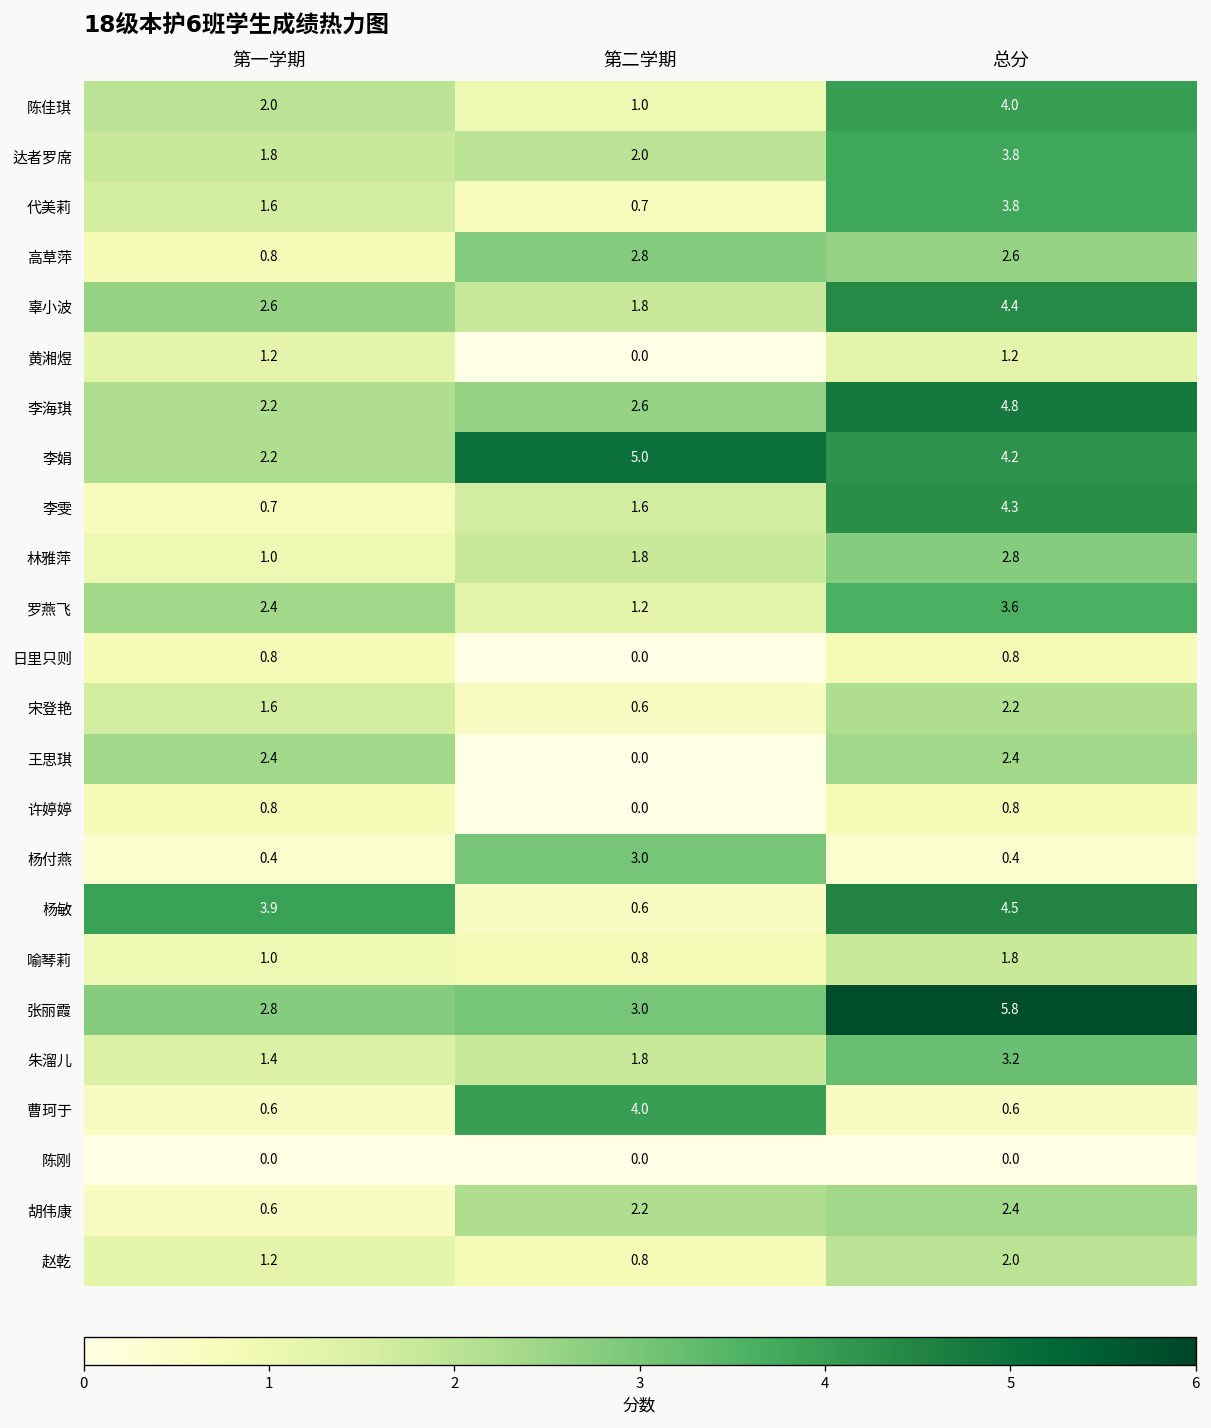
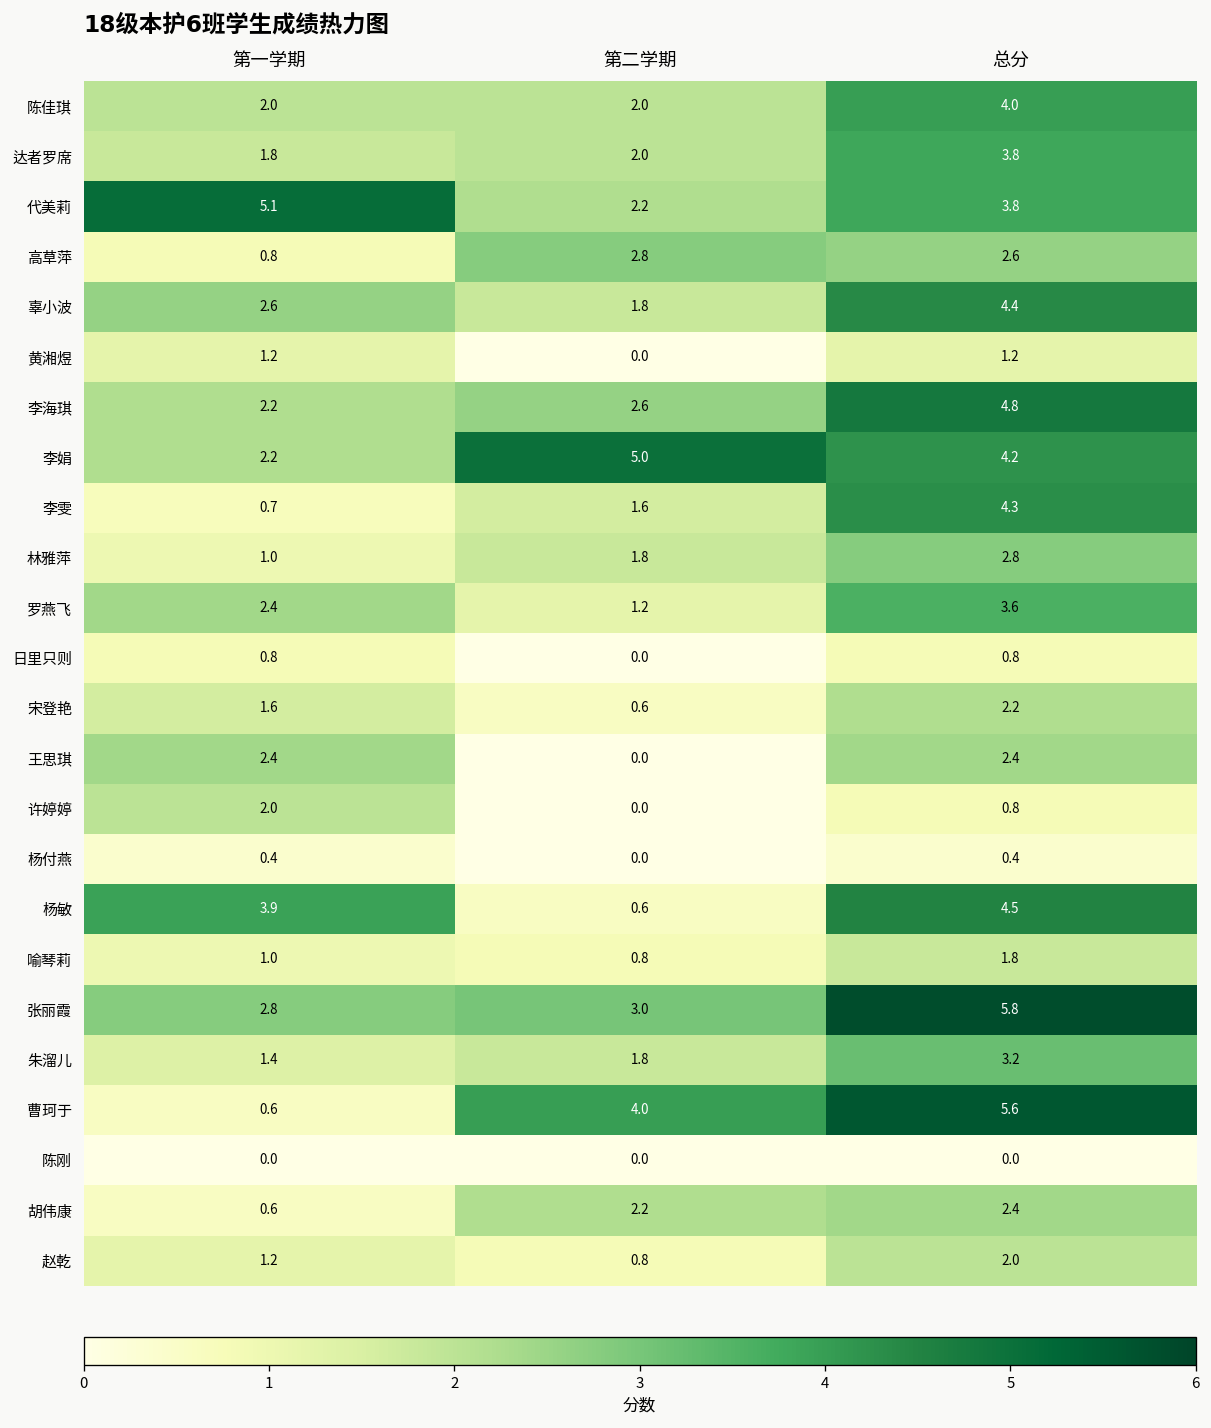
  {
    "陈佳琪": {
      "第一学期": 2.0,
-     "第二学期": 1.0,
+     "第二学期": 2.0,
      "总分": 4.0
    },
    "达者罗席": {
      "第一学期": 1.8,
      "第二学期": 2.0,
      "总分": 3.8
    },
    "代美莉": {
-     "第一学期": 1.6,
-     "第二学期": 0.7,
+     "第一学期": 5.1,
+     "第二学期": 2.2,
      "总分": 3.8
    },
    "高草萍": {
      "第一学期": 0.8,
      "第二学期": 2.8,
      "总分": 2.6
    },
    "辜小波": {
      "第一学期": 2.6,
      "第二学期": 1.8,
      "总分": 4.4
    },
    "黄湘煜": {
      "第一学期": 1.2,
      "第二学期": 0.0,
      "总分": 1.2
    },
    "李海琪": {
      "第一学期": 2.2,
      "第二学期": 2.6,
      "总分": 4.8
    },
    "李娟": {
      "第一学期": 2.2,
      "第二学期": 5.0,
      "总分": 4.2
    },
    "李雯": {
      "第一学期": 0.7,
      "第二学期": 1.6,
      "总分": 4.3
    },
    "林雅萍": {
      "第一学期": 1.0,
      "第二学期": 1.8,
      "总分": 2.8
    },
    "罗燕飞": {
      "第一学期": 2.4,
      "第二学期": 1.2,
      "总分": 3.6
    },
    "日里只则": {
      "第一学期": 0.8,
      "第二学期": 0.0,
      "总分": 0.8
    },
    "宋登艳": {
      "第一学期": 1.6,
      "第二学期": 0.6,
      "总分": 2.2
    },
    "王思琪": {
      "第一学期": 2.4,
      "第二学期": 0.0,
      "总分": 2.4
    },
    "许婷婷": {
-     "第一学期": 0.8,
+     "第一学期": 2.0,
      "第二学期": 0.0,
      "总分": 0.8
    },
    "杨付燕": {
      "第一学期": 0.4,
-     "第二学期": 3.0,
+     "第二学期": 0.0,
      "总分": 0.4
    },
    "杨敏": {
      "第一学期": 3.9,
      "第二学期": 0.6,
      "总分": 4.5
    },
    "喻琴莉": {
      "第一学期": 1.0,
      "第二学期": 0.8,
      "总分": 1.8
    },
    "张丽霞": {
      "第一学期": 2.8,
      "第二学期": 3.0,
      "总分": 5.8
    },
    "朱溜儿": {
      "第一学期": 1.4,
      "第二学期": 1.8,
      "总分": 3.2
    },
    "曹珂于": {
      "第一学期": 0.6,
      "第二学期": 4.0,
-     "总分": 0.6
+     "总分": 5.6
    },
    "陈刚": {
      "第一学期": 0.0,
      "第二学期": 0.0,
      "总分": 0.0
    },
    "胡伟康": {
      "第一学期": 0.6,
      "第二学期": 2.2,
      "总分": 2.4
    },
    "赵乾": {
      "第一学期": 1.2,
      "第二学期": 0.8,
      "总分": 2.0
    }
  }
